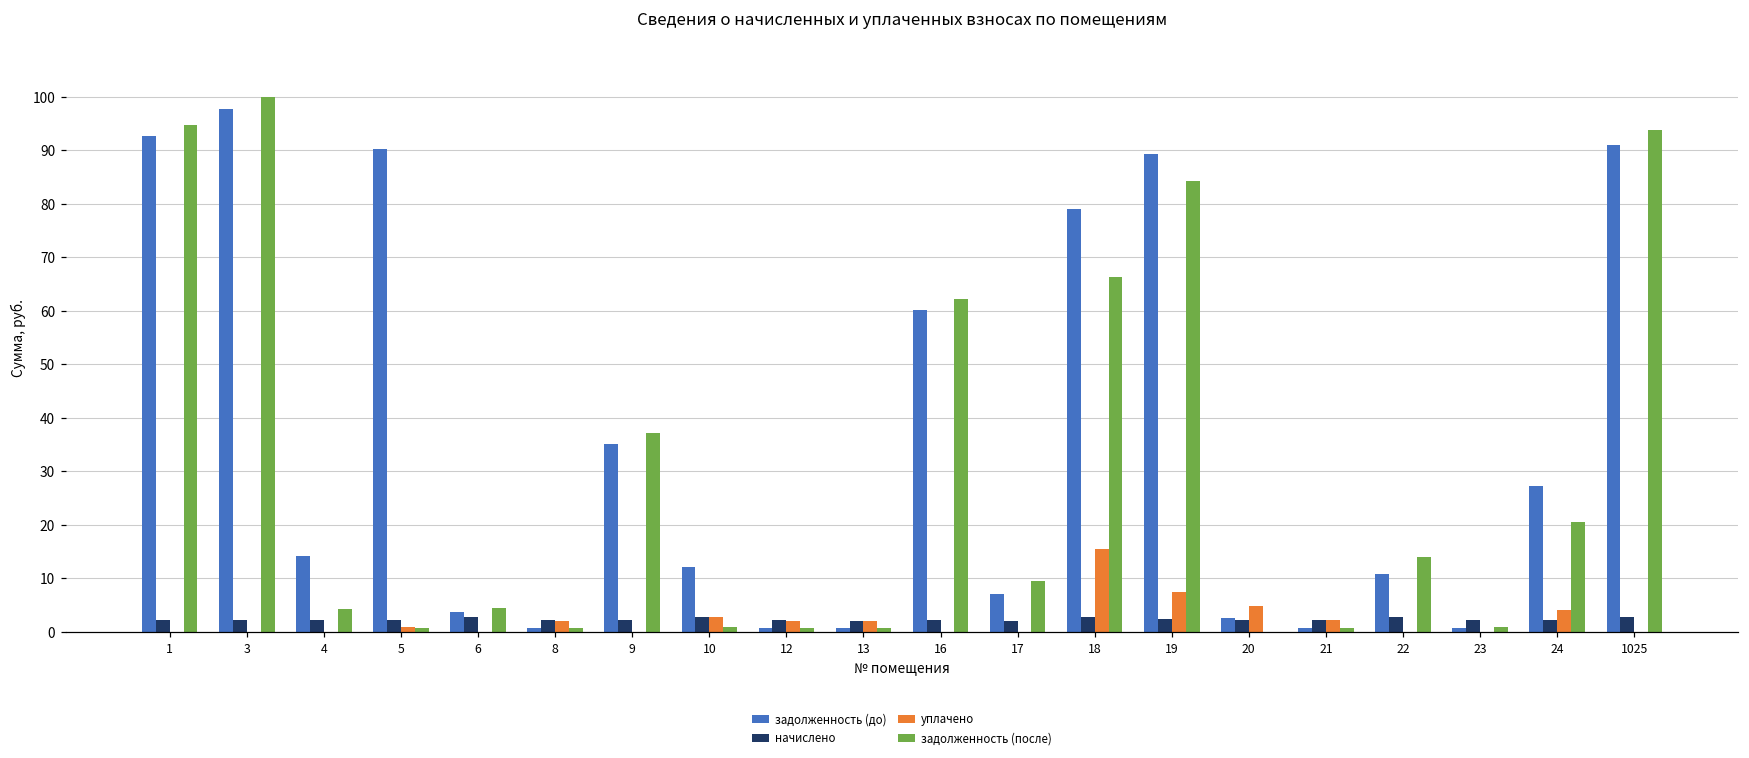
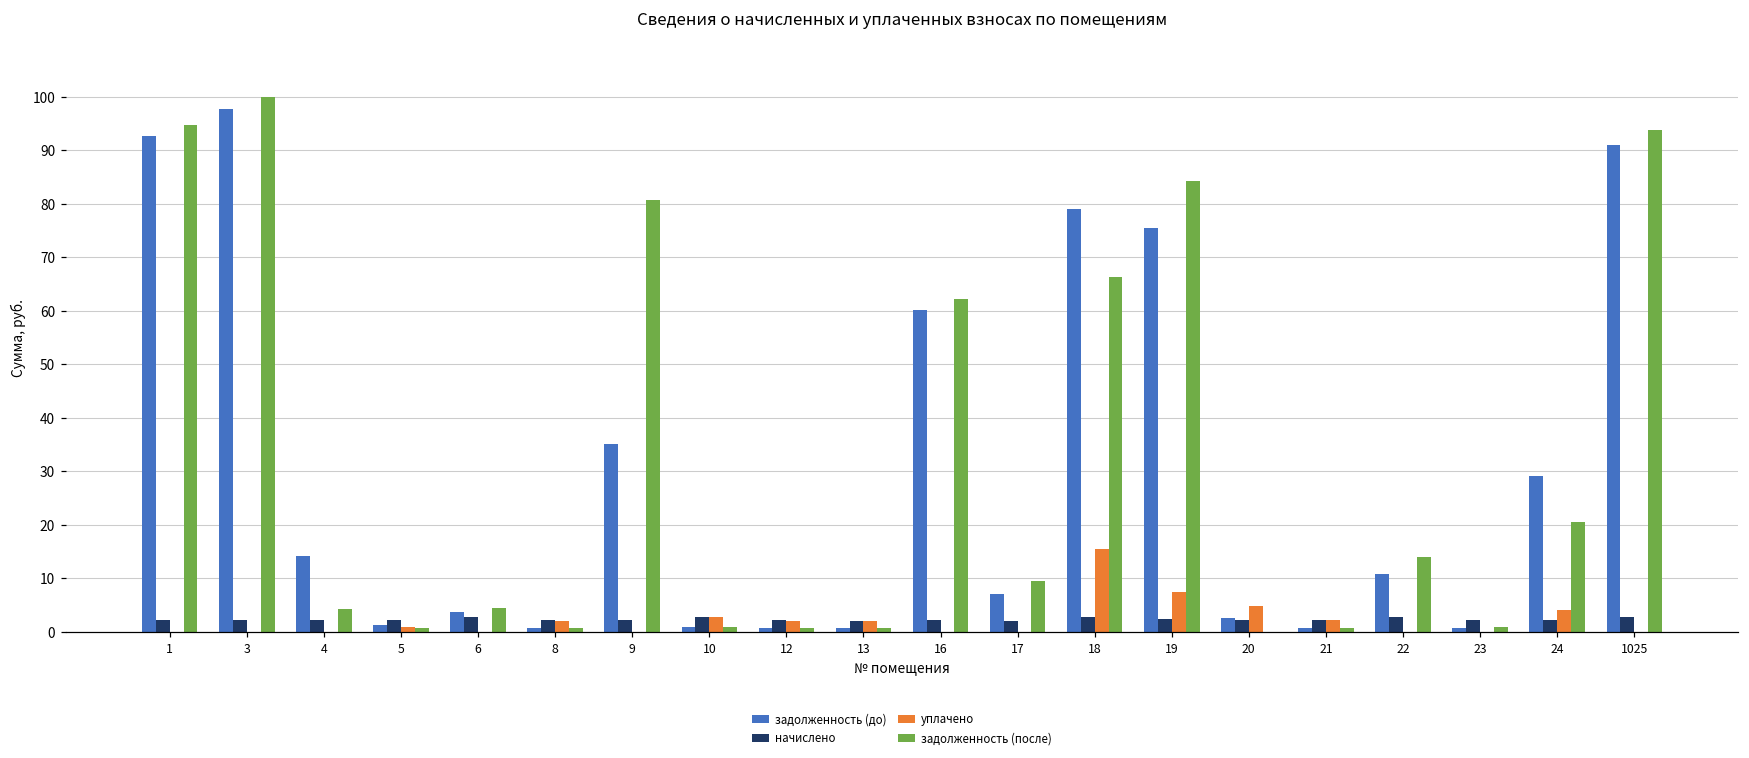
  {
    "задолженность (до)": {
      "1": 93,
      "3": 98,
      "4": 14,
-     "5": 90,
+     "5": 1,
      "6": 4,
      "8": 1,
      "9": 35,
-     "10": 12,
+     "10": 1,
      "12": 1,
      "13": 1,
      "16": 60,
      "17": 7,
      "18": 79,
-     "19": 89,
+     "19": 75,
      "20": 3,
      "21": 1,
      "22": 11,
      "23": 1,
-     "24": 27,
+     "24": 29,
      "1025": 91
    },
    "начислено": {
      "1": 2,
      "3": 2,
      "4": 2,
      "5": 2,
      "6": 3,
      "8": 2,
      "9": 2,
      "10": 3,
      "12": 2,
      "13": 2,
      "16": 2,
      "17": 2,
      "18": 3,
      "19": 2,
      "20": 2,
      "21": 2,
      "22": 3,
      "23": 2,
      "24": 2,
      "1025": 3
    },
    "уплачено": {
      "1": 0,
      "3": 0,
      "4": 0,
      "5": 1,
      "6": 0,
      "8": 2,
      "9": 0,
      "10": 3,
      "12": 2,
      "13": 2,
      "16": 0,
      "17": 0,
      "18": 15,
      "19": 7,
      "20": 5,
      "21": 2,
      "22": 0,
      "23": 0,
      "24": 4,
      "1025": 0
    },
    "задолженность (после)": {
      "1": 95,
      "3": 100,
      "4": 4,
      "5": 1,
      "6": 5,
      "8": 1,
-     "9": 37,
+     "9": 81,
      "10": 1,
      "12": 1,
      "13": 1,
      "16": 62,
      "17": 9,
      "18": 66,
      "19": 84,
      "20": 0,
      "21": 1,
      "22": 14,
      "23": 1,
      "24": 20,
      "1025": 94
    }
  }
